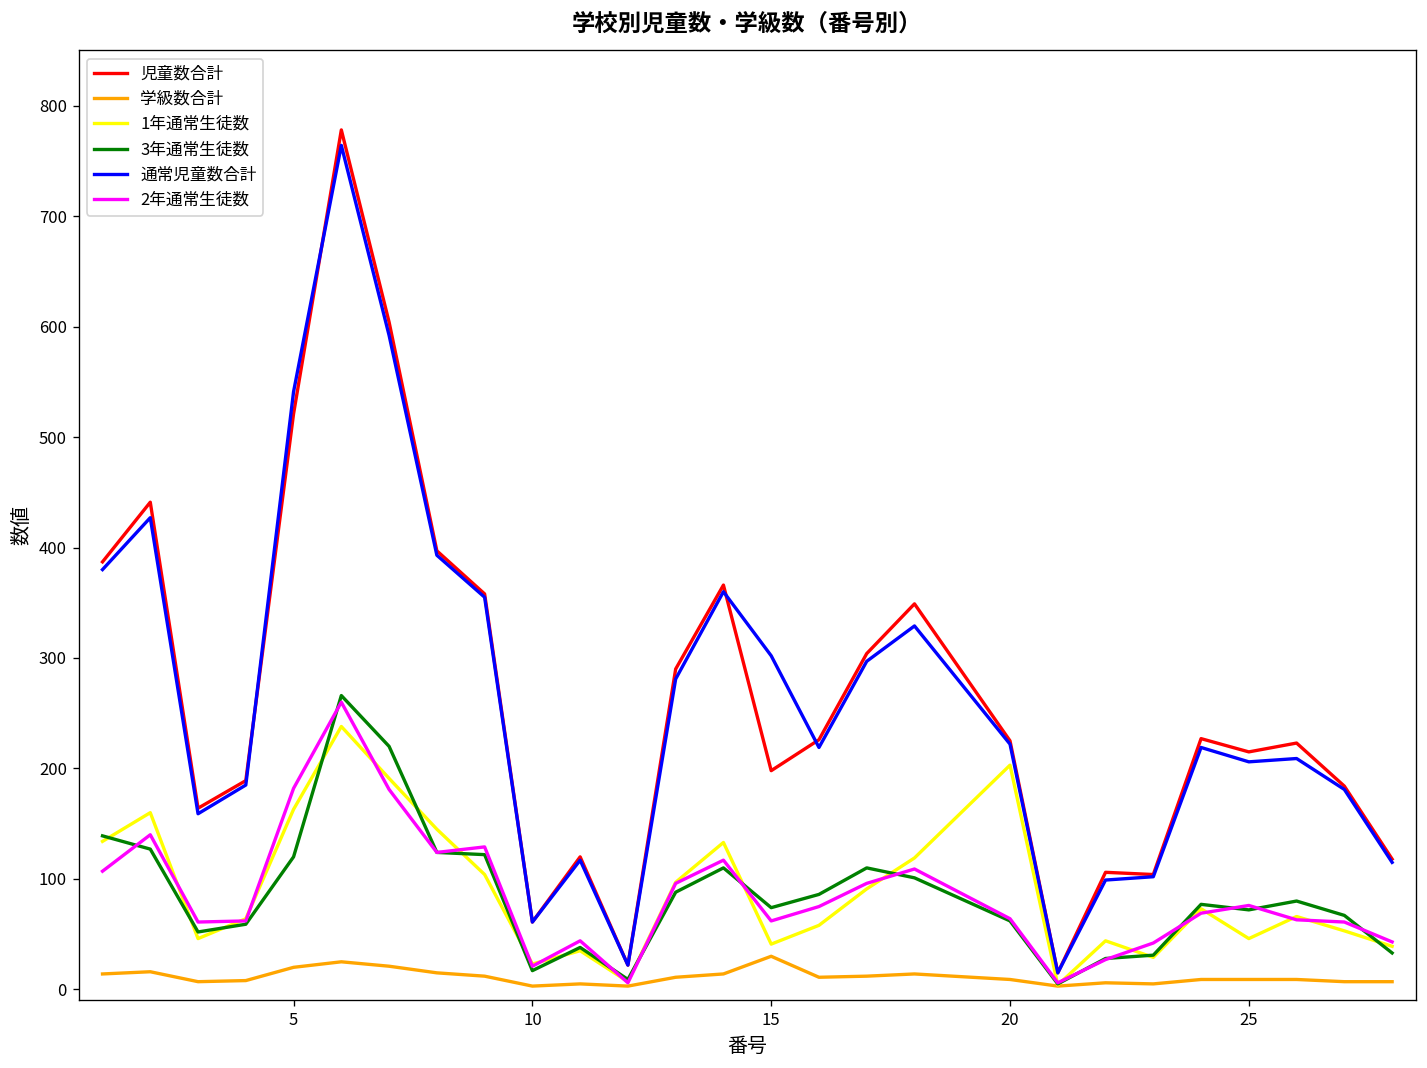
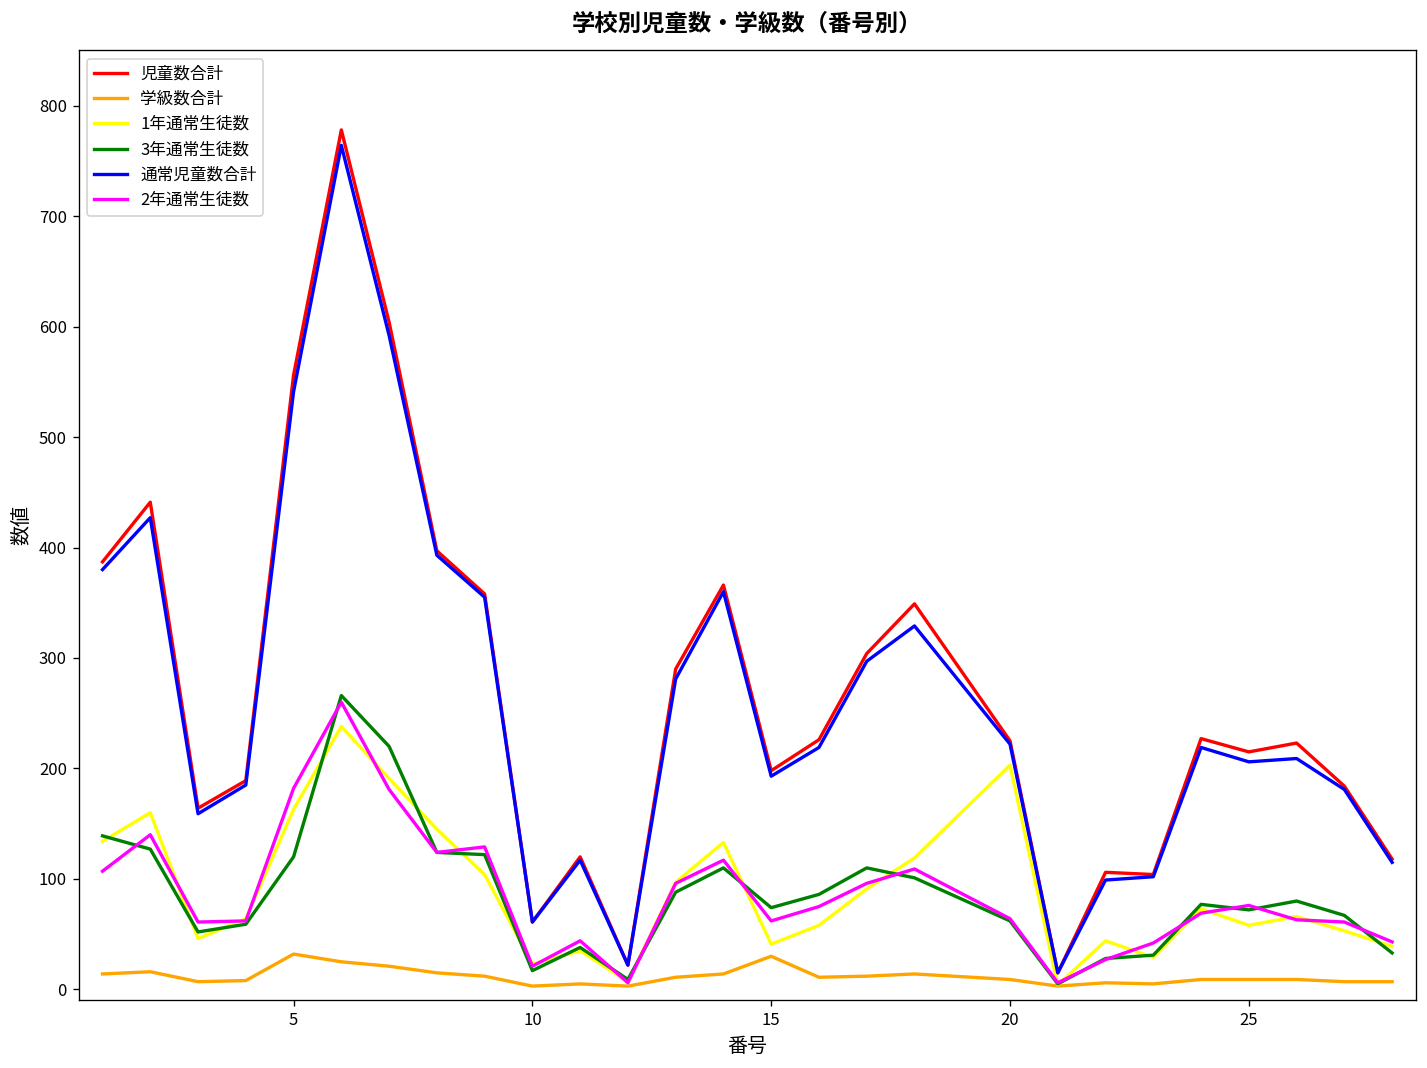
  {
    "児童数合計": {
-     "5": 520,
+     "5": 560,
      "15": 200,
      "20": 230,
      "25": 220
    },
    "学級数合計": {
-     "5": 20,
+     "5": 30,
      "10": 0,
      "15": 30,
      "20": 10,
      "25": 10
    },
    "1年通常生徒数": {
      "5": 160,
      "15": 40,
      "20": 200,
-     "25": 50
+     "25": 60
    },
    "3年通常生徒数": {
      "5": 120,
      "10": 20,
      "15": 70,
      "25": 70
    },
    "通常児童数合計": {
      "5": 540,
-     "15": 300,
+     "15": 190,
      "20": 220,
      "25": 210
    },
    "2年通常生徒数": {
      "5": 180,
      "15": 60,
      "25": 80
    }
  }
